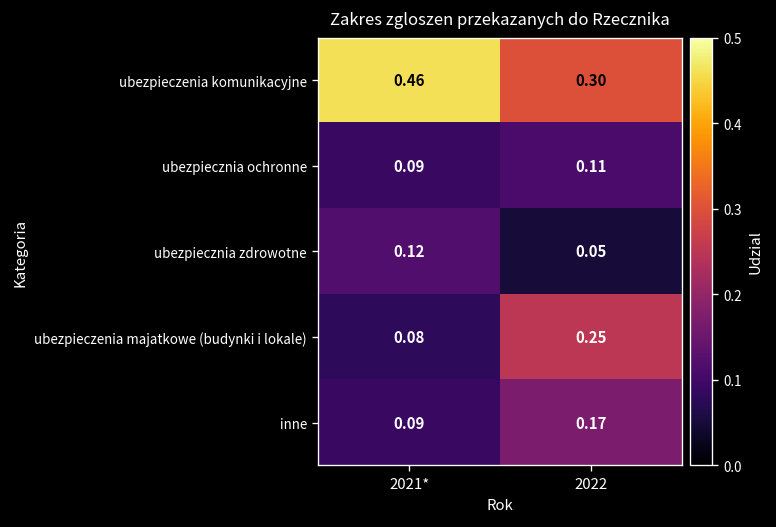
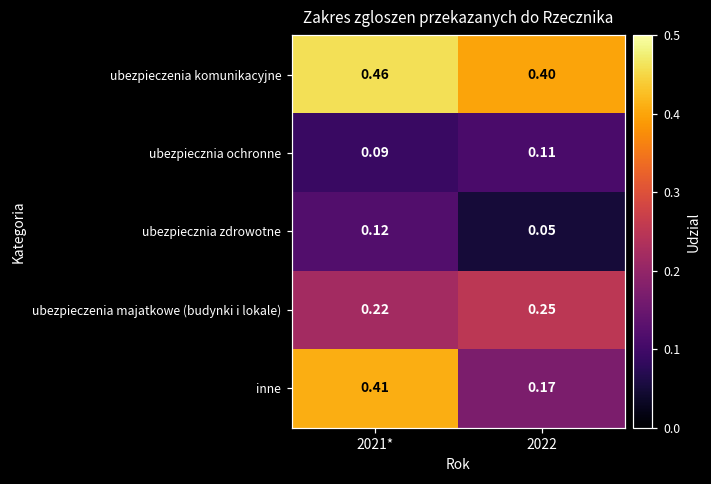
  {
    "ubezpieczenia komunikacyjne": {
      "2021*": 0.46,
-     "2022": 0.30
+     "2022": 0.40
    },
    "ubezpiecznia ochronne": {
      "2021*": 0.09,
      "2022": 0.11
    },
    "ubezpiecznia zdrowotne": {
      "2021*": 0.12,
      "2022": 0.05
    },
    "ubezpieczenia majatkowe (budynki i lokale)": {
-     "2021*": 0.08,
+     "2021*": 0.22,
      "2022": 0.25
    },
    "inne": {
-     "2021*": 0.09,
+     "2021*": 0.41,
      "2022": 0.17
    }
  }
